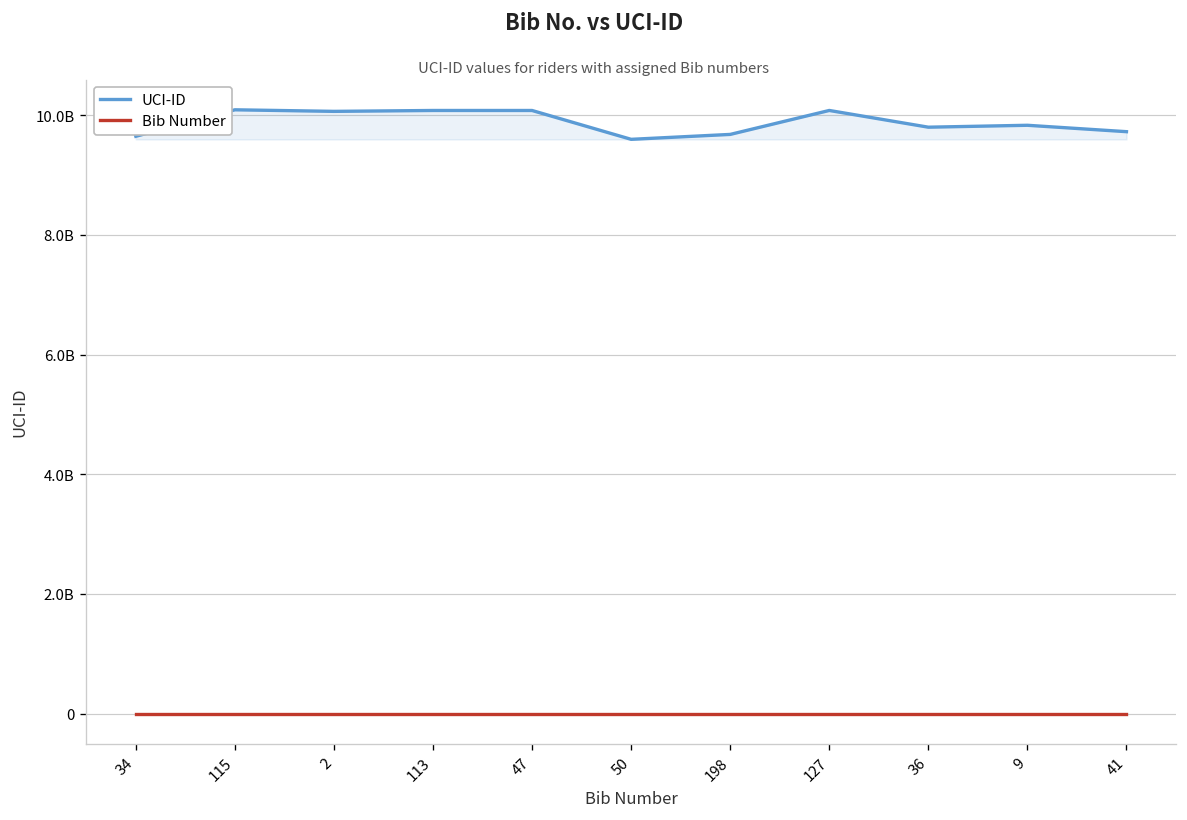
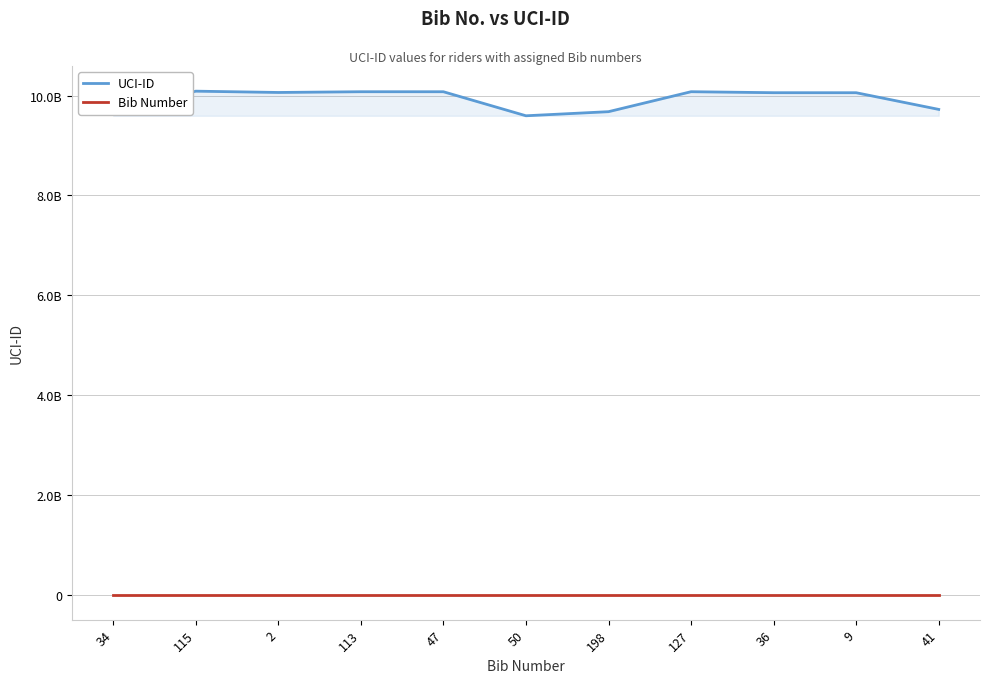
  {
    "UCI-ID": {
      "115": 10100000000,
      "2": 10100000000,
      "113": 10100000000,
      "47": 10100000000,
      "50": 9600000000,
      "198": 9700000000,
      "127": 10100000000,
-     "36": 9800000000,
-     "9": 9800000000,
+     "36": 10100000000,
+     "9": 10100000000,
      "41": 9700000000
    },
    "Bib Number": {
      "34": 0,
      "115": 0,
      "2": 0,
      "113": 0,
      "47": 0,
      "50": 0,
      "198": 0,
      "127": 0,
      "36": 0,
      "9": 0,
      "41": 0
    }
  }
